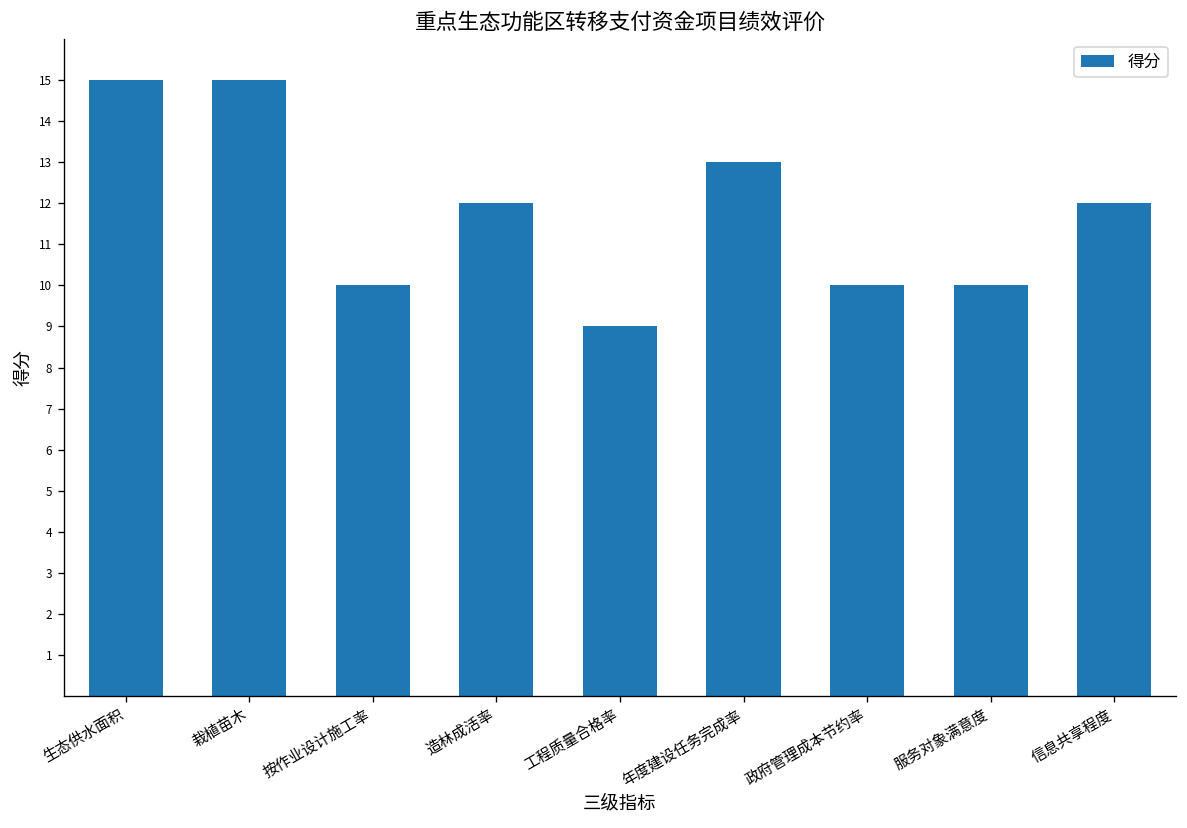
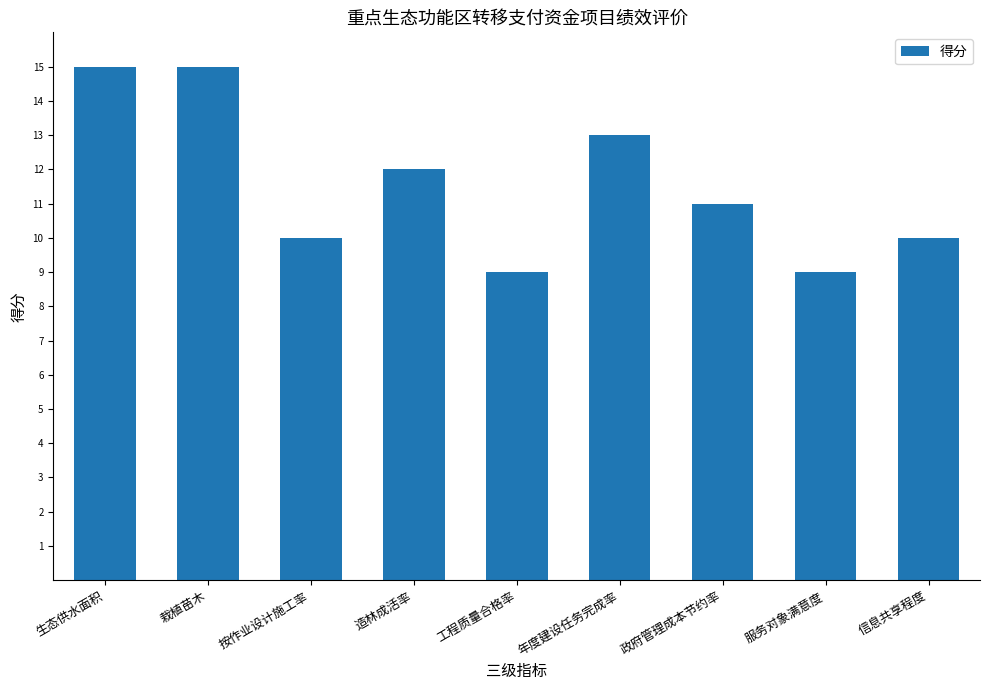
  {
    "生态供水面积": 15,
    "栽植苗木": 15,
    "按作业设计施工率": 10,
    "造林成活率": 12,
    "工程质量合格率": 9,
    "年度建设任务完成率": 13,
-   "政府管理成本节约率": 10,
-   "服务对象满意度": 10,
-   "信息共享程度": 12
+   "政府管理成本节约率": 11,
+   "服务对象满意度": 9,
+   "信息共享程度": 10
  }
